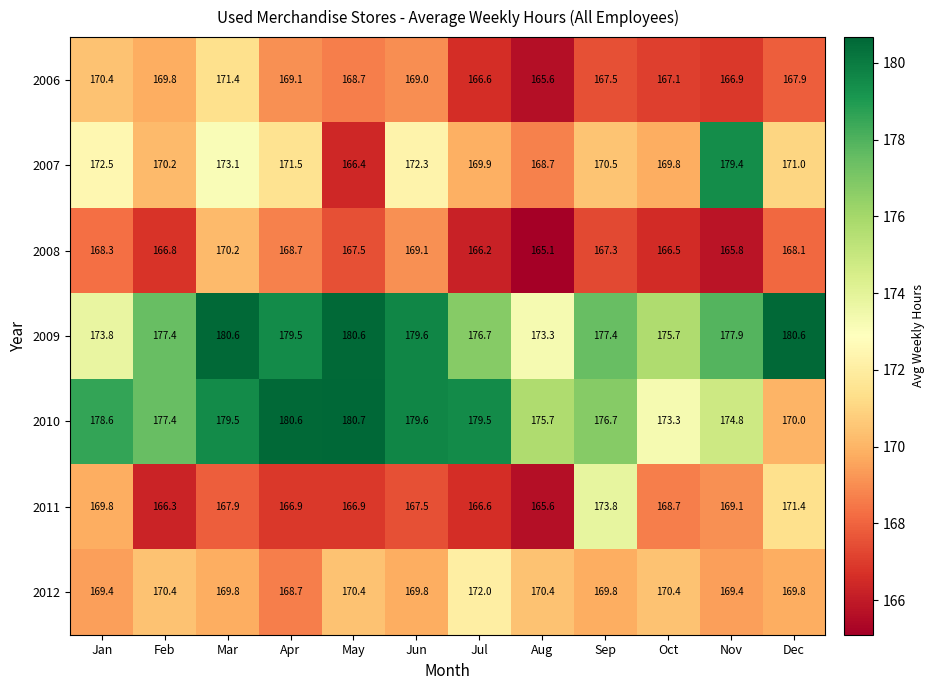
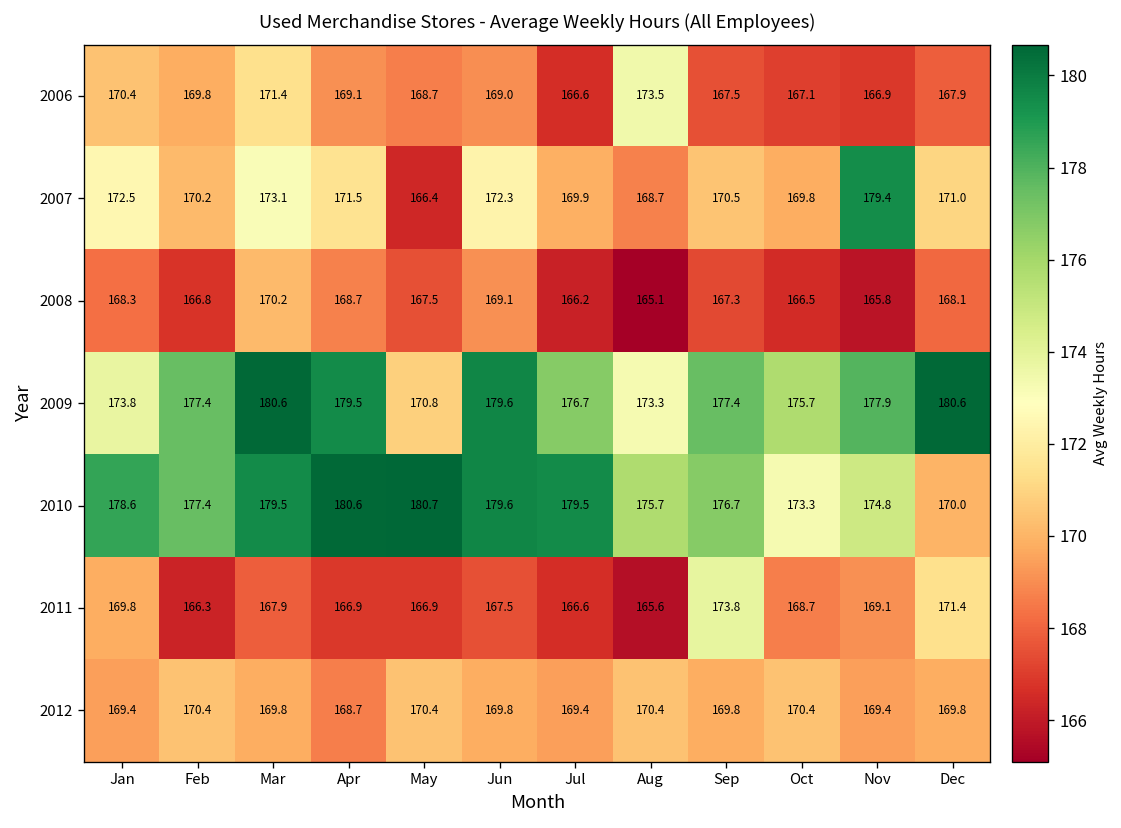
  {
    "2006": {
      "Jan": 170.4,
      "Feb": 169.8,
      "Mar": 171.4,
      "Apr": 169.1,
      "May": 168.7,
      "Jun": 169.0,
      "Jul": 166.6,
-     "Aug": 165.6,
+     "Aug": 173.5,
      "Sep": 167.5,
      "Oct": 167.1,
      "Nov": 166.9,
      "Dec": 167.9
    },
    "2007": {
      "Jan": 172.5,
      "Feb": 170.2,
      "Mar": 173.1,
      "Apr": 171.5,
      "May": 166.4,
      "Jun": 172.3,
      "Jul": 169.9,
      "Aug": 168.7,
      "Sep": 170.5,
      "Oct": 169.8,
      "Nov": 179.4,
      "Dec": 171.0
    },
    "2008": {
      "Jan": 168.3,
      "Feb": 166.8,
      "Mar": 170.2,
      "Apr": 168.7,
      "May": 167.5,
      "Jun": 169.1,
      "Jul": 166.2,
      "Aug": 165.1,
      "Sep": 167.3,
      "Oct": 166.5,
      "Nov": 165.8,
      "Dec": 168.1
    },
    "2009": {
      "Jan": 173.8,
      "Feb": 177.4,
      "Mar": 180.6,
      "Apr": 179.5,
-     "May": 180.6,
+     "May": 170.8,
      "Jun": 179.6,
      "Jul": 176.7,
      "Aug": 173.3,
      "Sep": 177.4,
      "Oct": 175.7,
      "Nov": 177.9,
      "Dec": 180.6
    },
    "2010": {
      "Jan": 178.6,
      "Feb": 177.4,
      "Mar": 179.5,
      "Apr": 180.6,
      "May": 180.7,
      "Jun": 179.6,
      "Jul": 179.5,
      "Aug": 175.7,
      "Sep": 176.7,
      "Oct": 173.3,
      "Nov": 174.8,
      "Dec": 170.0
    },
    "2011": {
      "Jan": 169.8,
      "Feb": 166.3,
      "Mar": 167.9,
      "Apr": 166.9,
      "May": 166.9,
      "Jun": 167.5,
      "Jul": 166.6,
      "Aug": 165.6,
      "Sep": 173.8,
      "Oct": 168.7,
      "Nov": 169.1,
      "Dec": 171.4
    },
    "2012": {
      "Jan": 169.4,
      "Feb": 170.4,
      "Mar": 169.8,
      "Apr": 168.7,
      "May": 170.4,
      "Jun": 169.8,
-     "Jul": 172.0,
+     "Jul": 169.4,
      "Aug": 170.4,
      "Sep": 169.8,
      "Oct": 170.4,
      "Nov": 169.4,
      "Dec": 169.8
    }
  }
